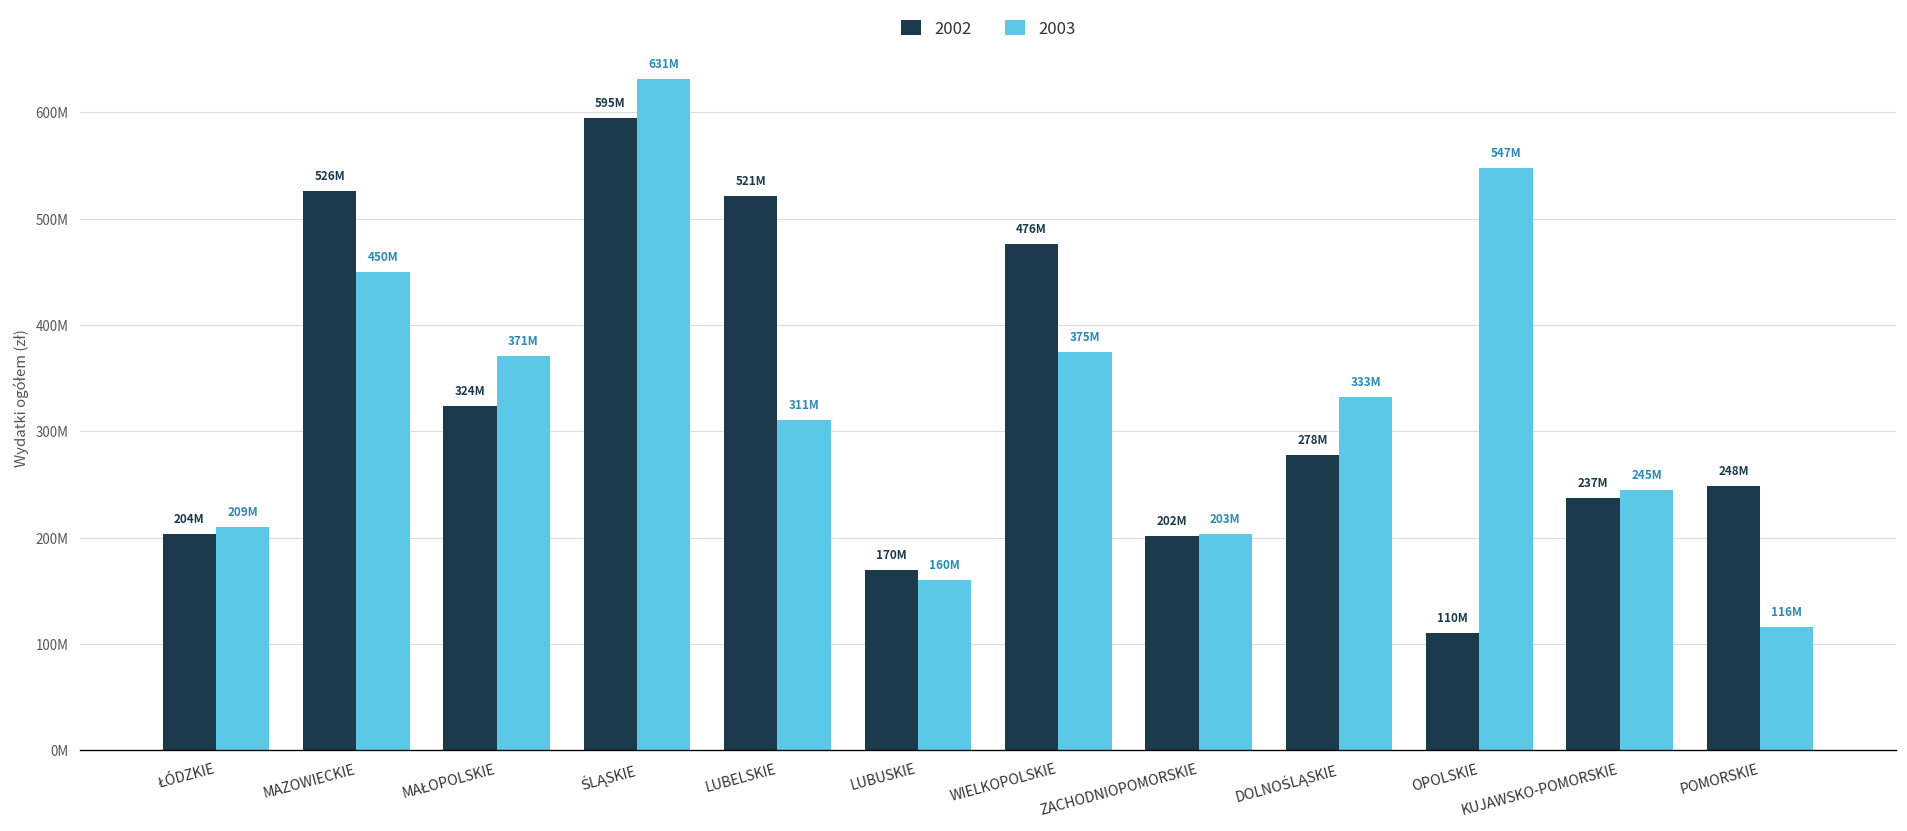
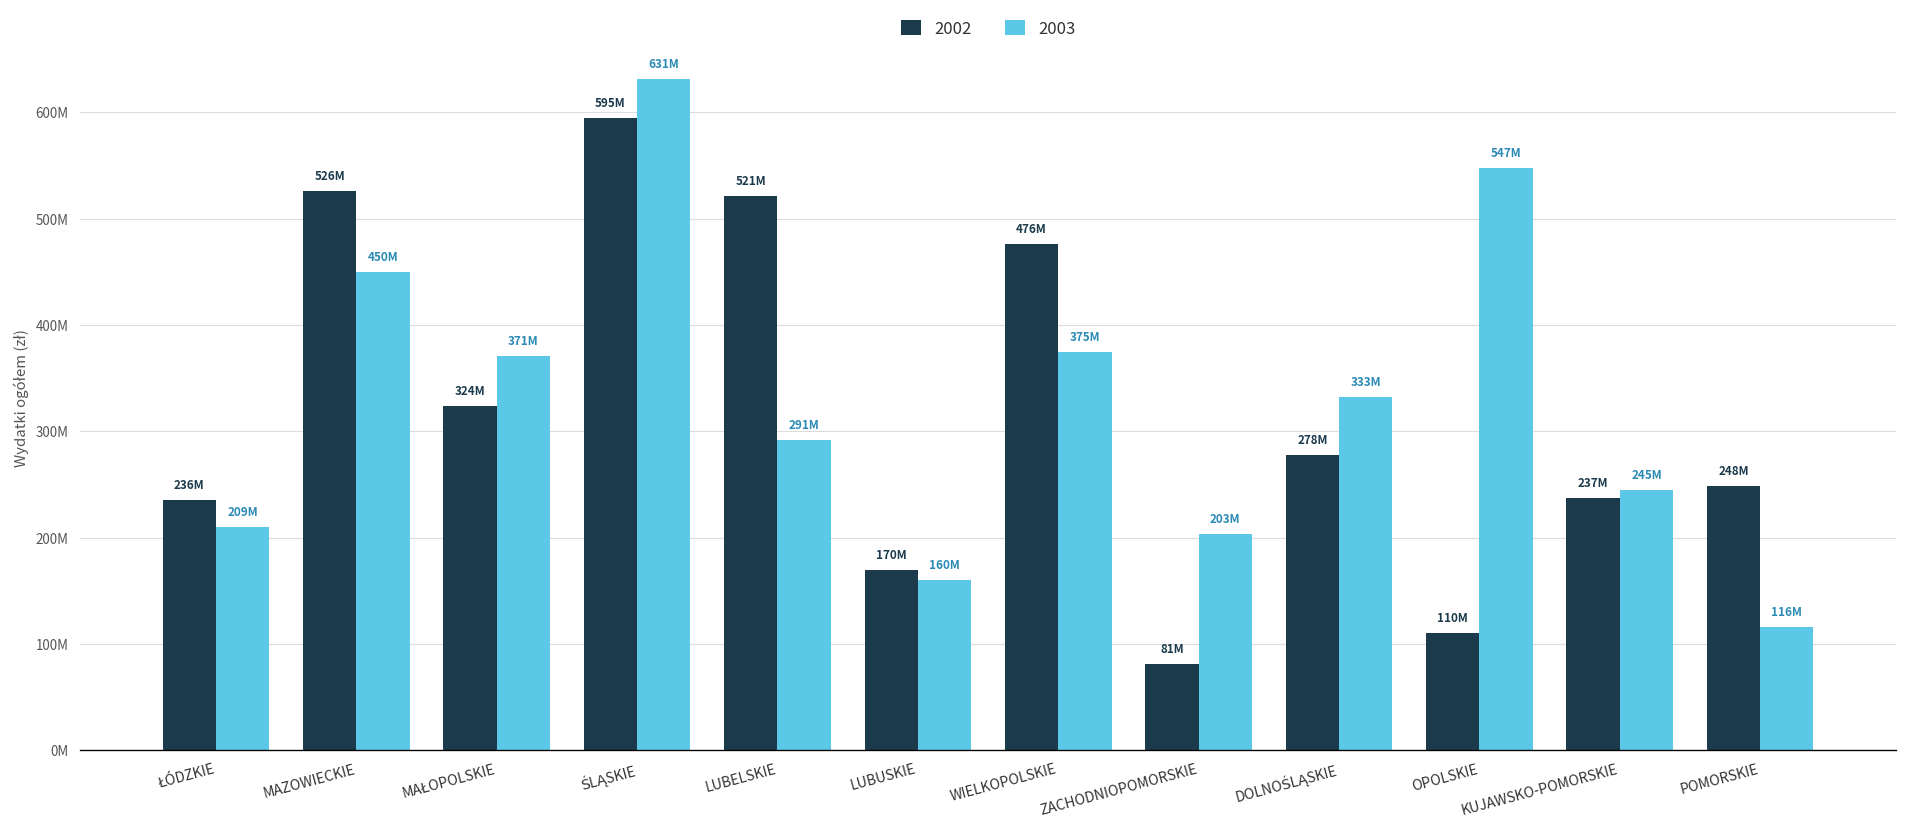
  {
    "2002": {
-     "ŁÓDZKIE": "204M",
+     "ŁÓDZKIE": "236M",
      "MAZOWIECKIE": "526M",
      "MAŁOPOLSKIE": "324M",
      "ŚLĄSKIE": "595M",
      "LUBELSKIE": "521M",
      "LUBUSKIE": "170M",
      "WIELKOPOLSKIE": "476M",
-     "ZACHODNIOPOMORSKIE": "202M",
+     "ZACHODNIOPOMORSKIE": "81M",
      "DOLNOŚLĄSKIE": "278M",
      "OPOLSKIE": "110M",
      "KUJAWSKO-POMORSKIE": "237M",
      "POMORSKIE": "248M"
    },
    "2003": {
      "ŁÓDZKIE": "209M",
      "MAZOWIECKIE": "450M",
      "MAŁOPOLSKIE": "371M",
      "ŚLĄSKIE": "631M",
-     "LUBELSKIE": "311M",
+     "LUBELSKIE": "291M",
      "LUBUSKIE": "160M",
      "WIELKOPOLSKIE": "375M",
      "ZACHODNIOPOMORSKIE": "203M",
      "DOLNOŚLĄSKIE": "333M",
      "OPOLSKIE": "547M",
      "KUJAWSKO-POMORSKIE": "245M",
      "POMORSKIE": "116M"
    }
  }
